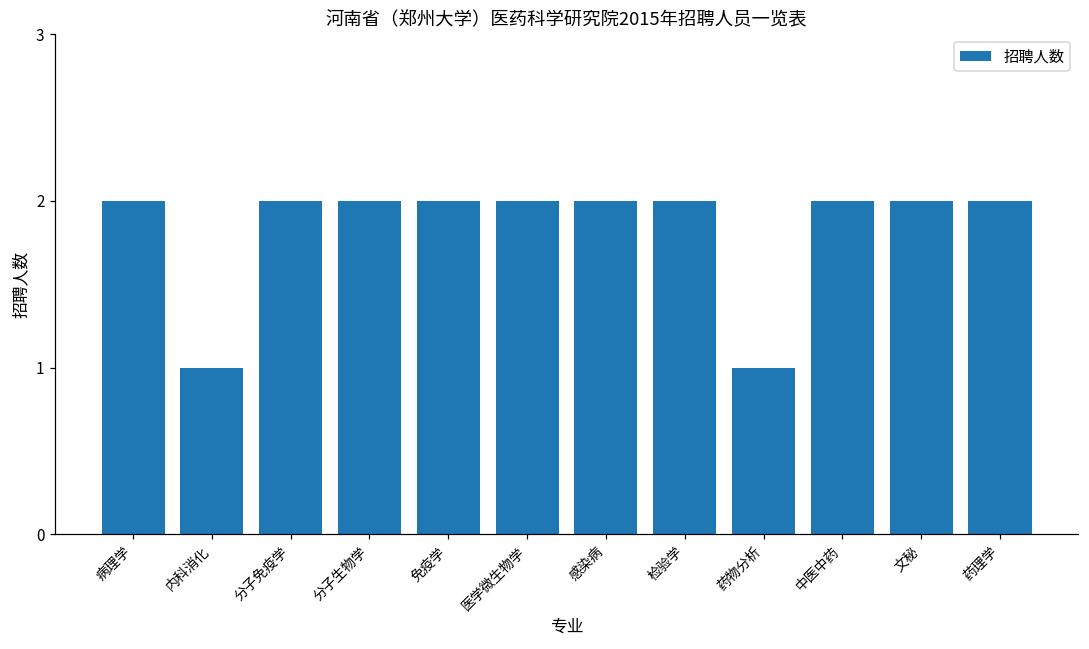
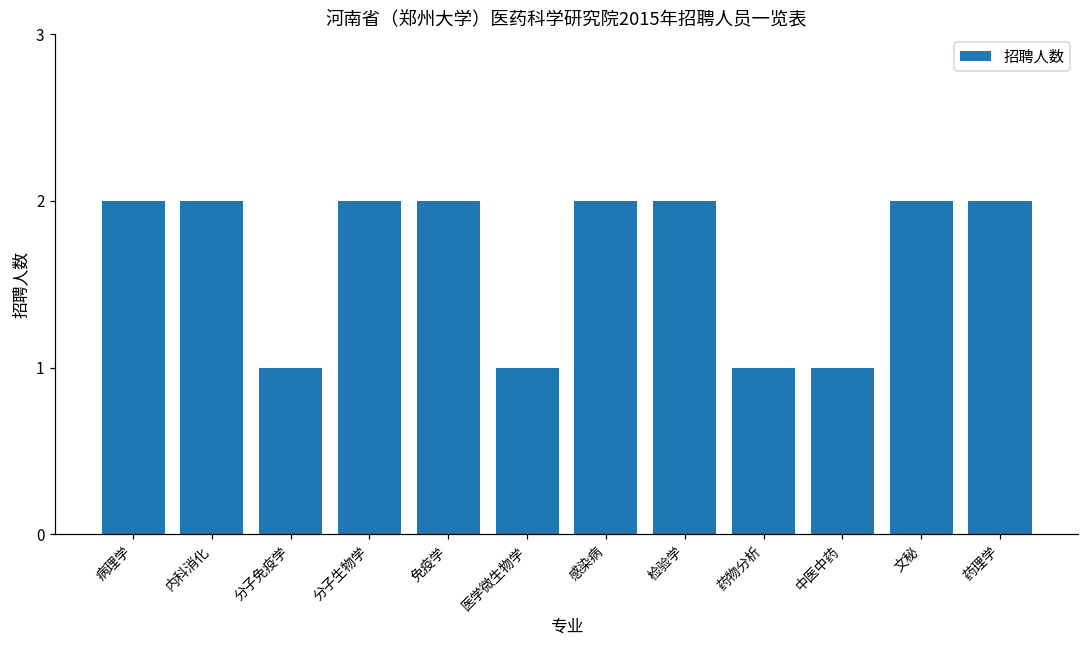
  {
    "病理学": 2,
-   "内科消化": 1,
-   "分子免疫学": 2,
+   "内科消化": 2,
+   "分子免疫学": 1,
    "分子生物学": 2,
    "免疫学": 2,
-   "医学微生物学": 2,
+   "医学微生物学": 1,
    "感染病": 2,
    "检验学": 2,
    "药物分析": 1,
-   "中医中药": 2,
+   "中医中药": 1,
    "文秘": 2,
    "药理学": 2
  }
